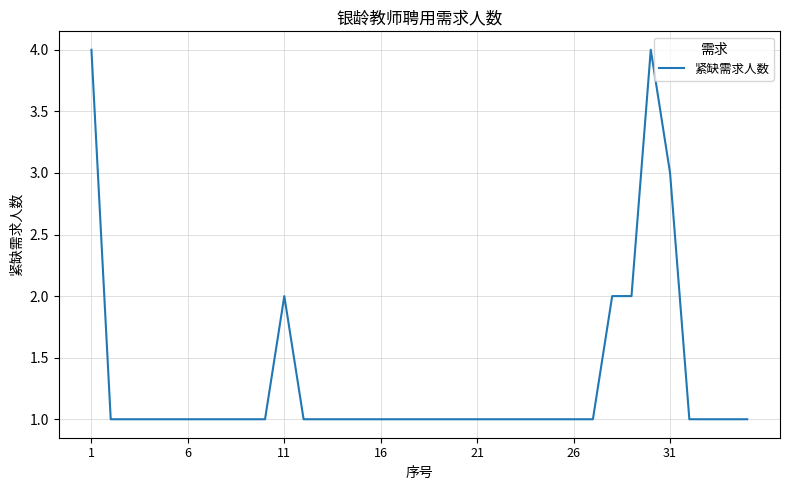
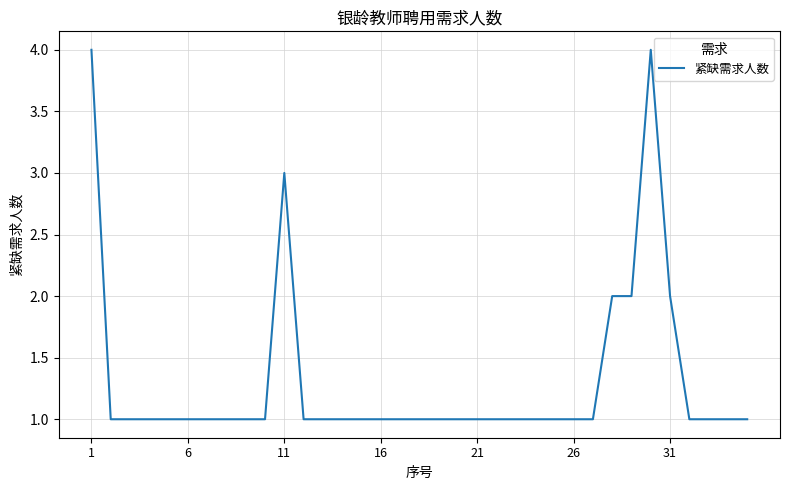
  {
    "1": 4,
    "6": 1,
-   "11": 2,
+   "11": 3,
    "16": 1,
    "21": 1,
    "26": 1,
-   "31": 3
+   "31": 2
  }
